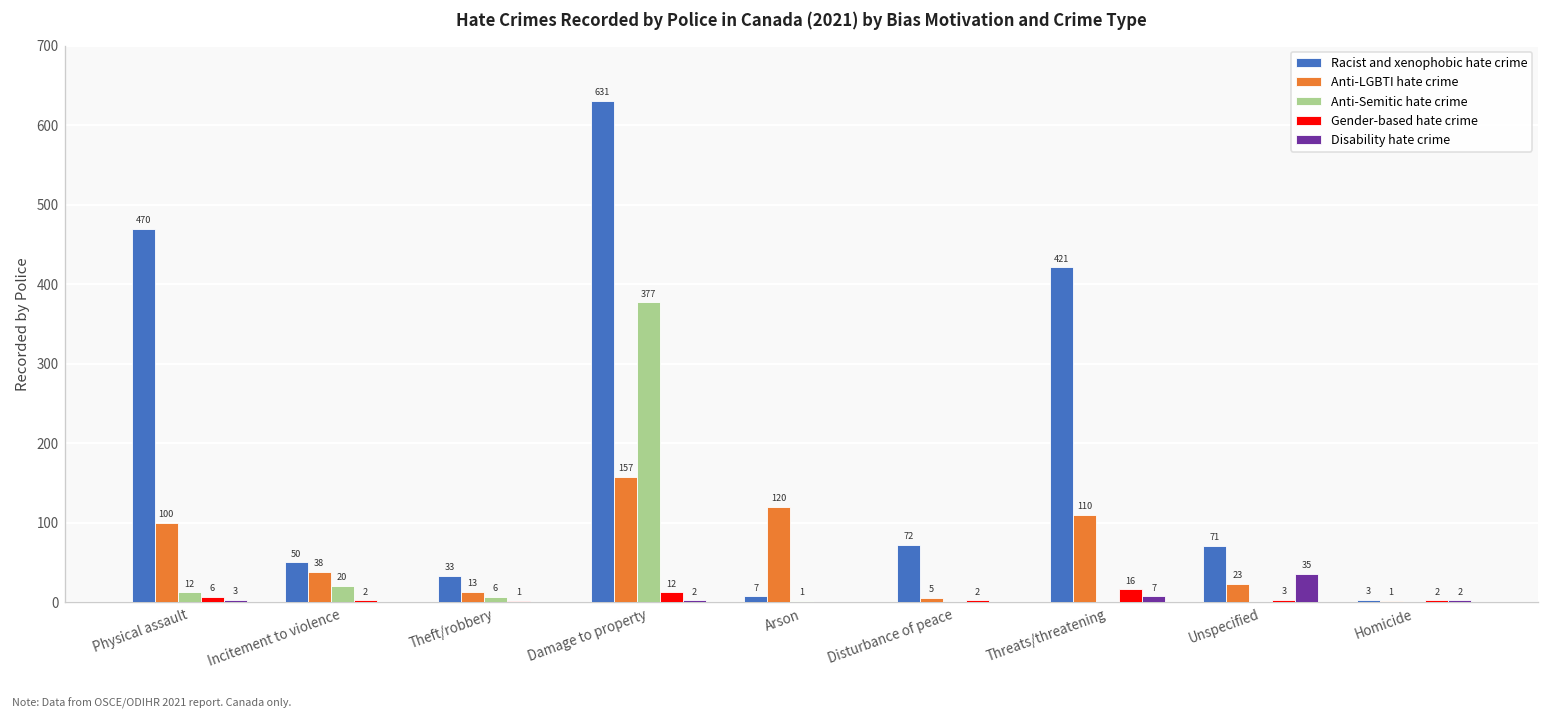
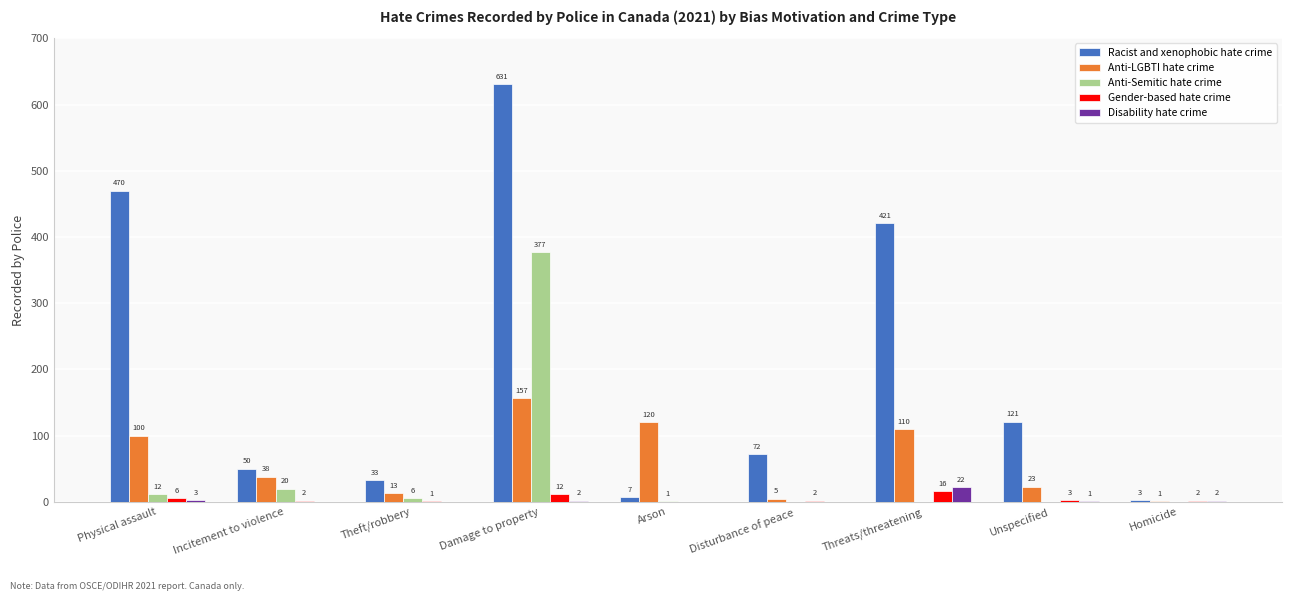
  {
    "Racist and xenophobic hate crime": {
      "Physical assault": 470,
      "Incitement to violence": 50,
      "Theft/robbery": 33,
      "Damage to property": 631,
      "Arson": 7,
      "Disturbance of peace": 72,
      "Threats/threatening": 421,
-     "Unspecified": 71,
+     "Unspecified": 121,
      "Homicide": 3
    },
    "Anti-LGBTI hate crime": {
      "Physical assault": 100,
      "Incitement to violence": 38,
      "Theft/robbery": 13,
      "Damage to property": 157,
      "Arson": 120,
      "Disturbance of peace": 5,
      "Threats/threatening": 110,
      "Unspecified": 23,
      "Homicide": 1
    },
    "Anti-Semitic hate crime": {
      "Physical assault": 12,
      "Incitement to violence": 20,
      "Theft/robbery": 6,
      "Damage to property": 377,
      "Arson": 1
    },
    "Gender-based hate crime": {
      "Physical assault": 6,
      "Incitement to violence": 2,
      "Theft/robbery": 1,
      "Damage to property": 12,
      "Disturbance of peace": 2,
      "Threats/threatening": 16,
      "Unspecified": 3,
      "Homicide": 2
    },
    "Disability hate crime": {
      "Physical assault": 3,
      "Damage to property": 2,
-     "Threats/threatening": 7,
-     "Unspecified": 35,
+     "Threats/threatening": 22,
+     "Unspecified": 1,
      "Homicide": 2
    }
  }
